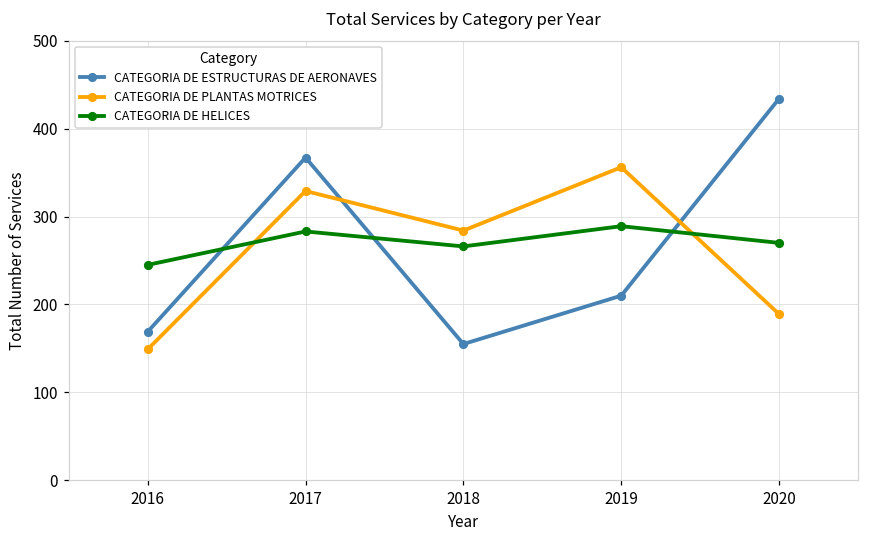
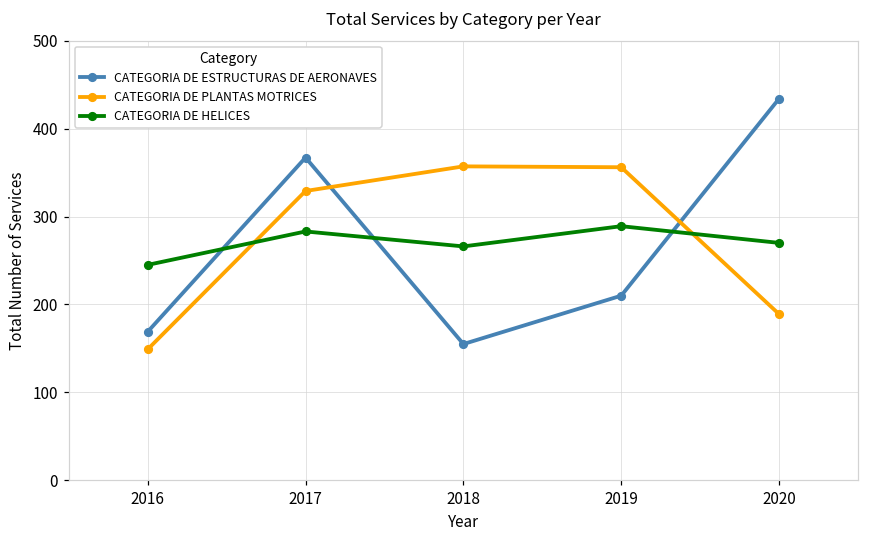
  {
    "CATEGORIA DE ESTRUCTURAS DE AERONAVES": {
      "2016": 170,
      "2017": 370,
      "2018": 160,
      "2019": 210,
      "2020": 430
    },
    "CATEGORIA DE PLANTAS MOTRICES": {
      "2016": 150,
      "2017": 330,
-     "2018": 280,
+     "2018": 360,
      "2019": 360,
      "2020": 190
    },
    "CATEGORIA DE HELICES": {
      "2016": 250,
      "2017": 280,
      "2018": 270,
      "2019": 290,
      "2020": 270
    }
  }
